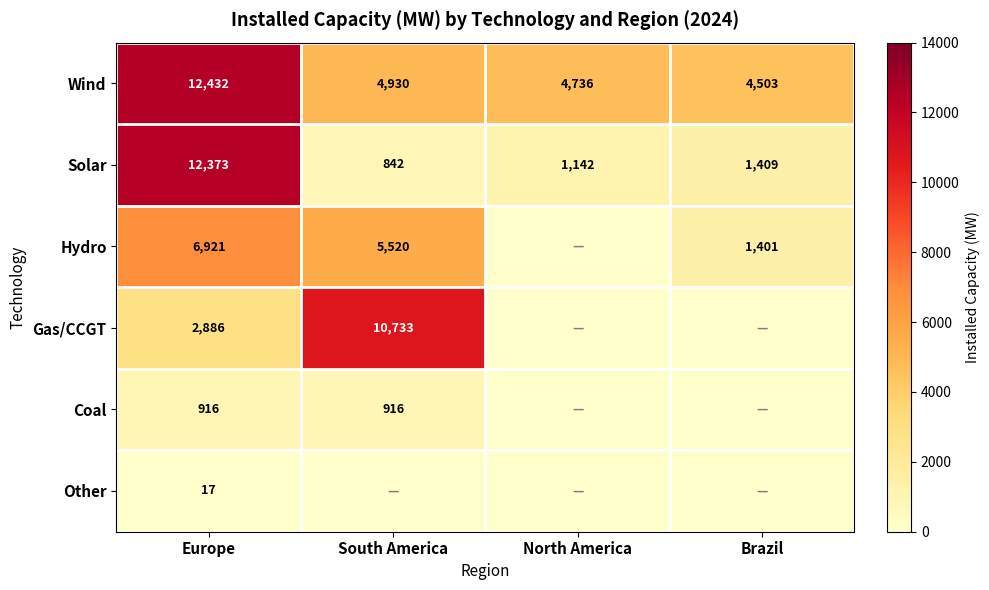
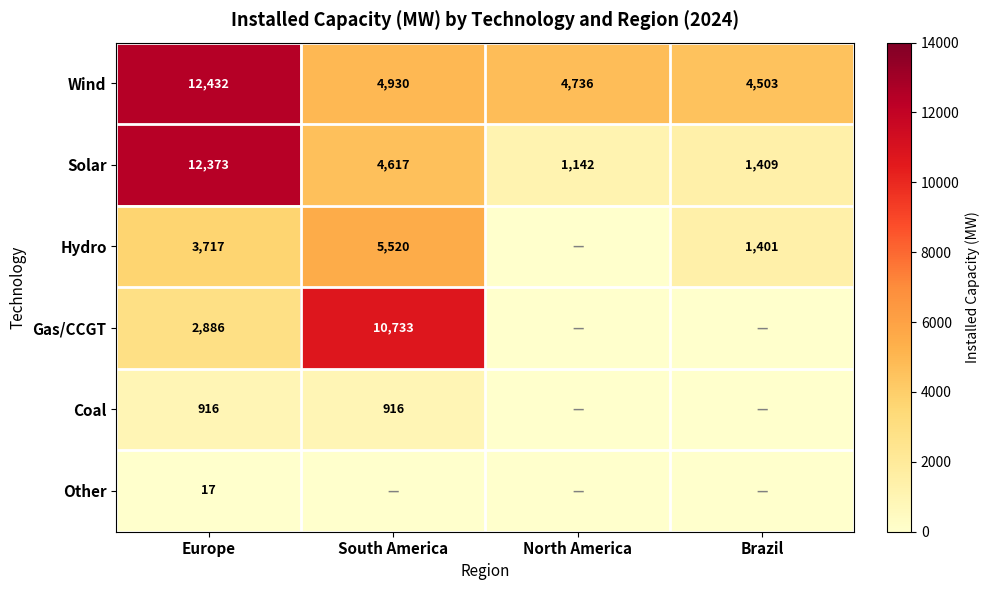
  {
    "Wind": {
      "Europe": "12,432",
      "South America": "4,930",
      "North America": "4,736",
      "Brazil": "4,503"
    },
    "Solar": {
      "Europe": "12,373",
-     "South America": "842",
+     "South America": "4,617",
      "North America": "1,142",
      "Brazil": "1,409"
    },
    "Hydro": {
-     "Europe": "6,921",
+     "Europe": "3,717",
      "South America": "5,520",
      "Brazil": "1,401"
    },
    "Gas/CCGT": {
      "Europe": "2,886",
      "South America": "10,733"
    },
    "Coal": {
      "Europe": "916",
      "South America": "916"
    },
    "Other": {
      "Europe": "17"
    }
  }
